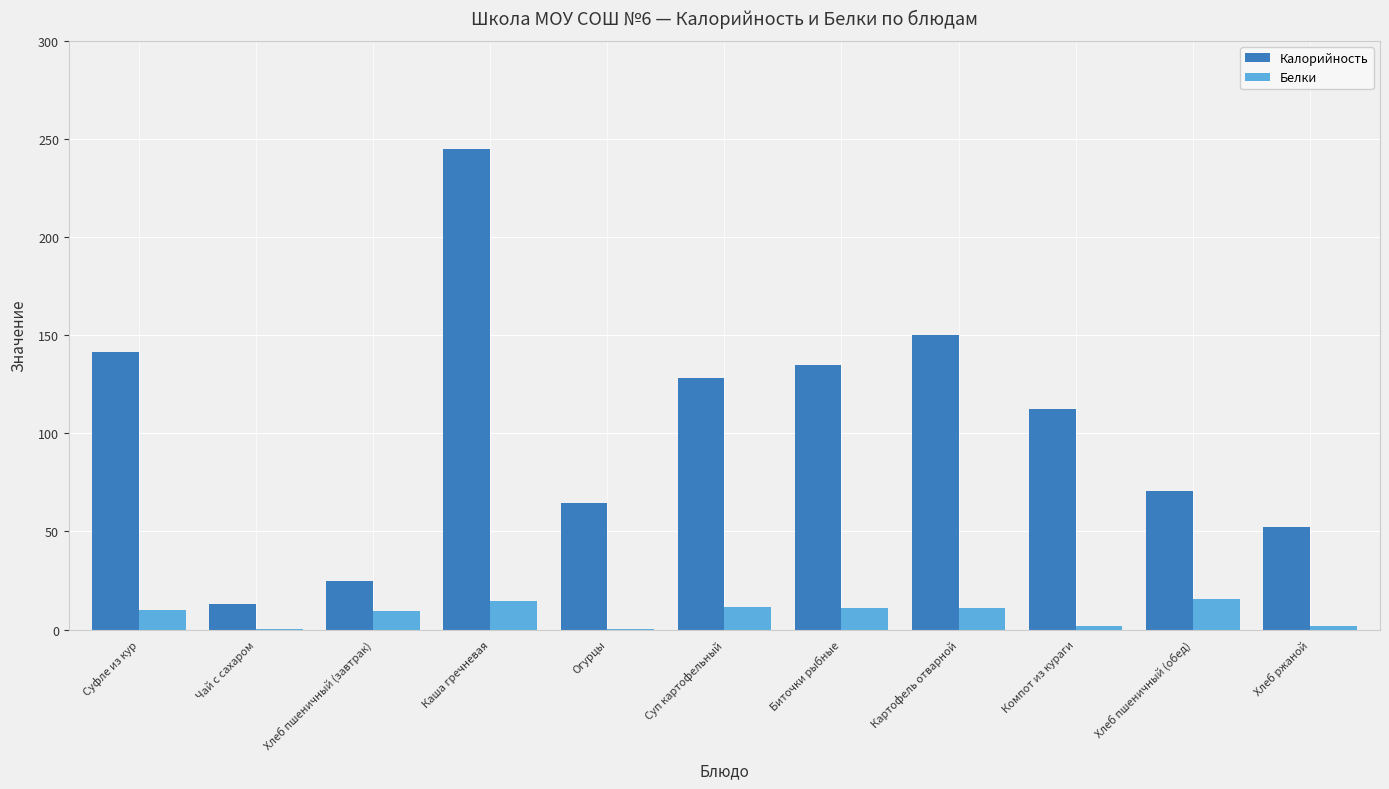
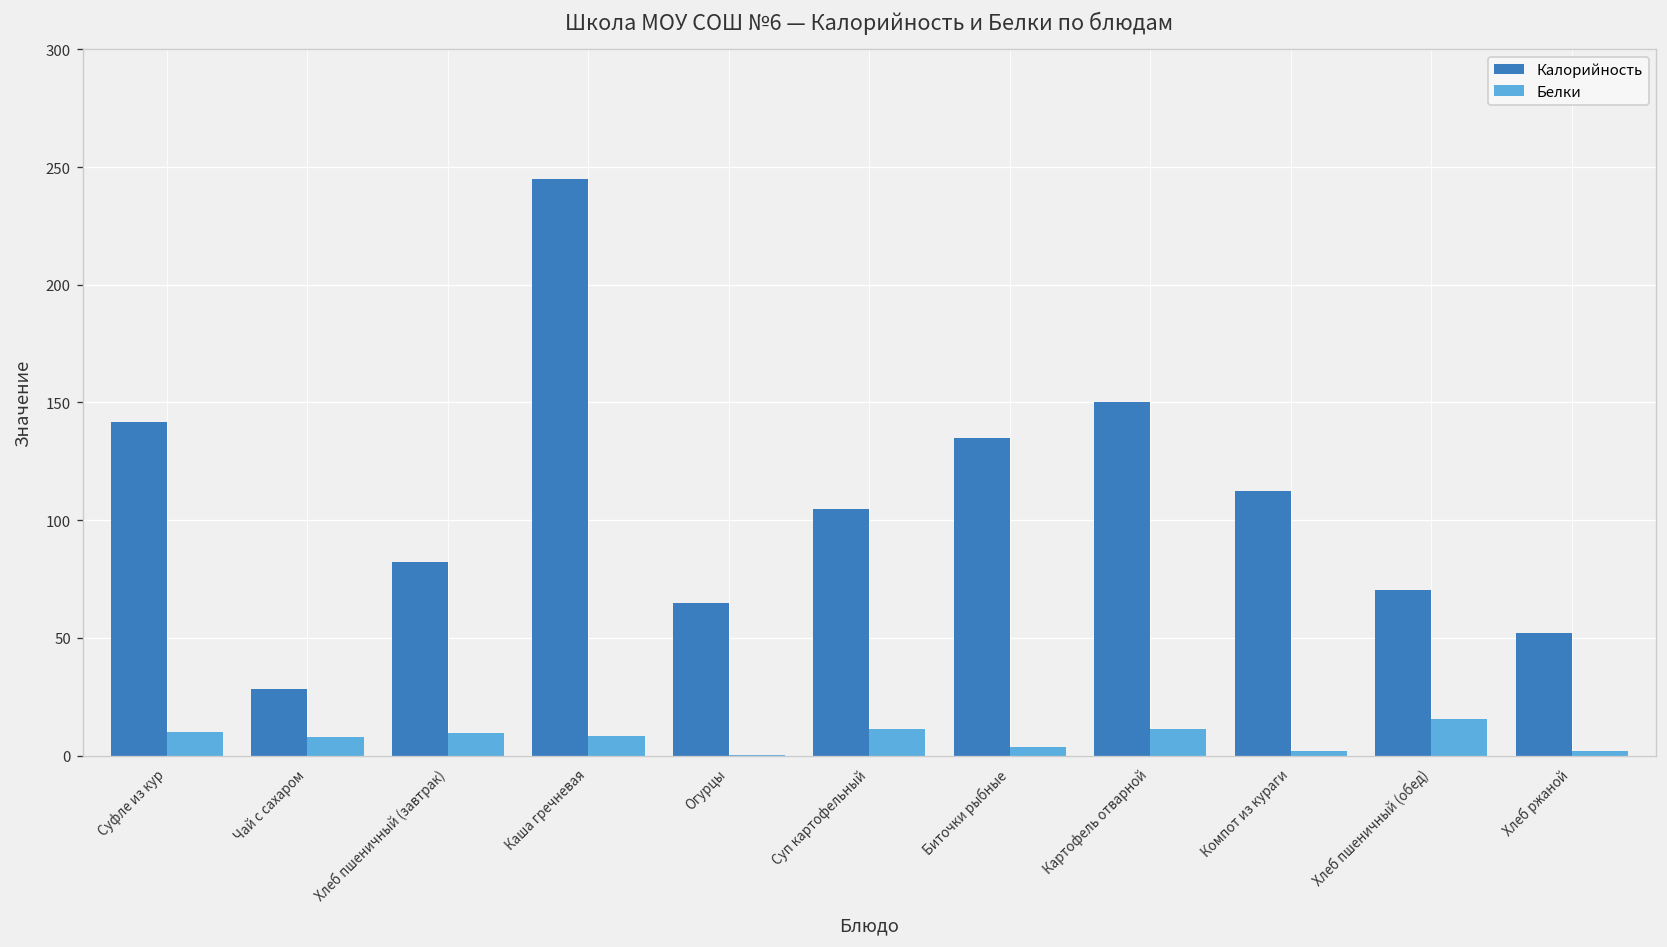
  {
    "Калорийность": {
      "Суфле из кур": 142,
-     "Чай с сахаром": 13,
-     "Хлеб пшеничный (завтрак)": 25,
+     "Чай с сахаром": 28,
+     "Хлеб пшеничный (завтрак)": 82,
      "Каша гречневая": 245,
      "Огурцы": 65,
-     "Суп картофельный": 128,
+     "Суп картофельный": 105,
      "Биточки рыбные": 135,
      "Картофель отварной": 150,
      "Компот из кураги": 112,
      "Хлеб пшеничный (обед)": 71,
      "Хлеб ржаной": 52
    },
    "Белки": {
      "Суфле из кур": 10,
-     "Чай с сахаром": 0,
+     "Чай с сахаром": 8,
      "Хлеб пшеничный (завтрак)": 10,
-     "Каша гречневая": 15,
+     "Каша гречневая": 8,
      "Суп картофельный": 12,
-     "Биточки рыбные": 11,
+     "Биточки рыбные": 4,
      "Картофель отварной": 11,
      "Компот из кураги": 2,
      "Хлеб пшеничный (обед)": 16,
      "Хлеб ржаной": 2
    }
  }
